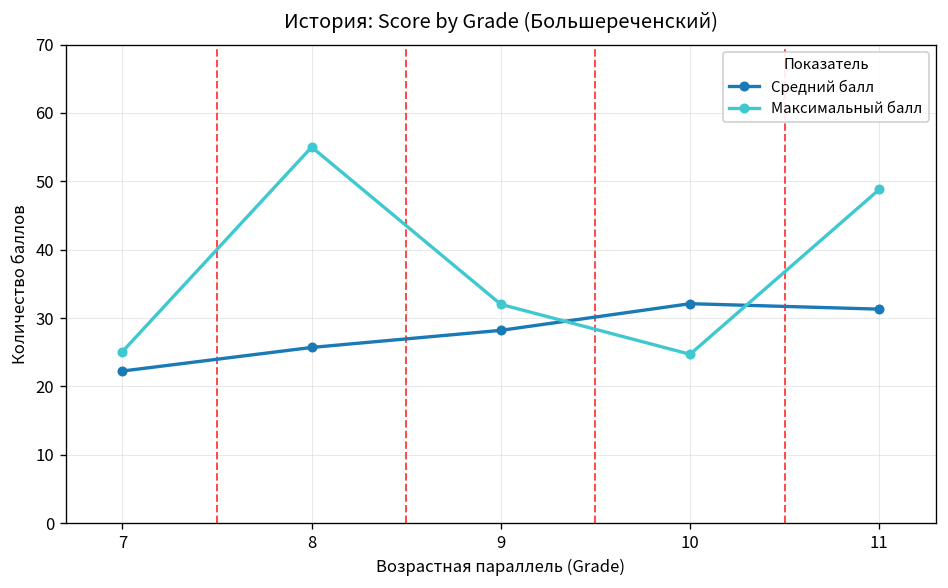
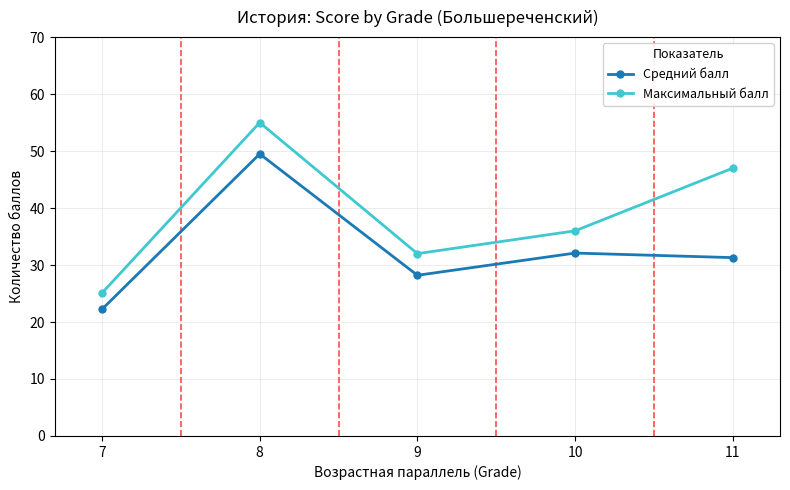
  {
    "Средний балл": {
      "7": 22,
-     "8": 26,
+     "8": 50,
      "9": 28,
      "10": 32,
      "11": 31
    },
    "Максимальный балл": {
      "7": 25,
      "8": 55,
      "9": 32,
-     "10": 25,
-     "11": 49
+     "10": 36,
+     "11": 47
    }
  }
